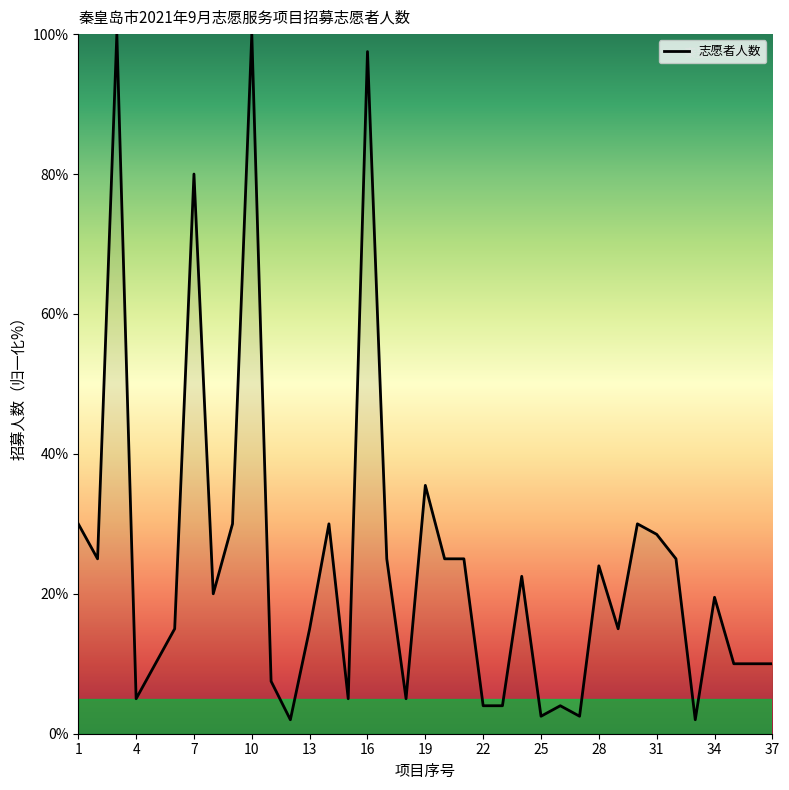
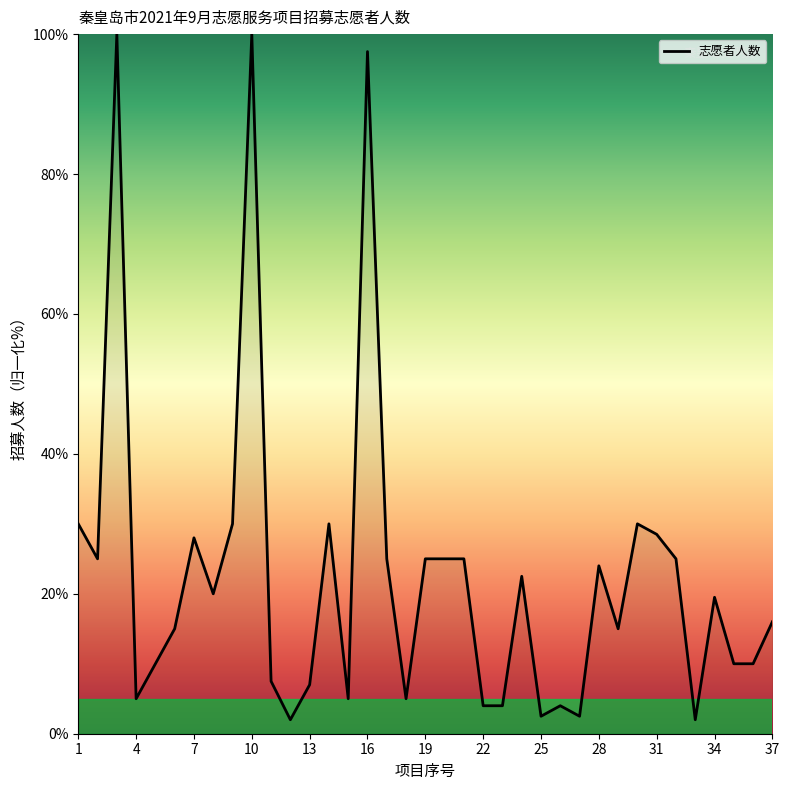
  {
    "1": "30%",
-   "7": "80%",
+   "7": "28%",
    "10": "100%",
-   "13": "15%",
+   "13": "7%",
    "16": "98%",
-   "19": "36%",
+   "19": "25%",
    "28": "24%",
    "31": "28%",
    "34": "20%",
-   "37": "10%"
+   "37": "16%"
  }
